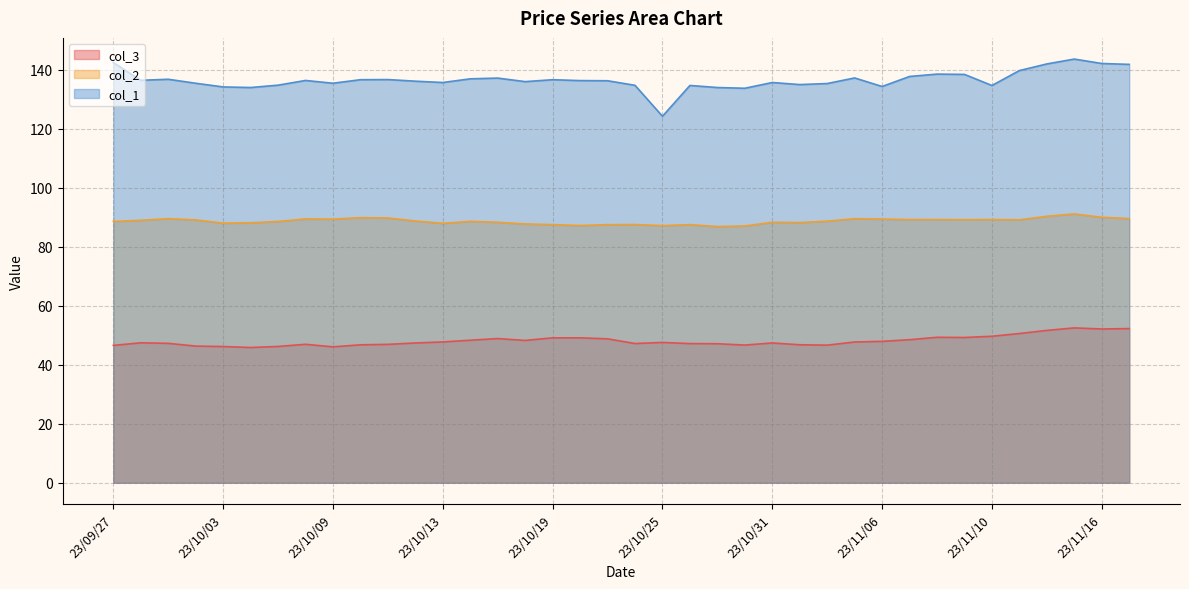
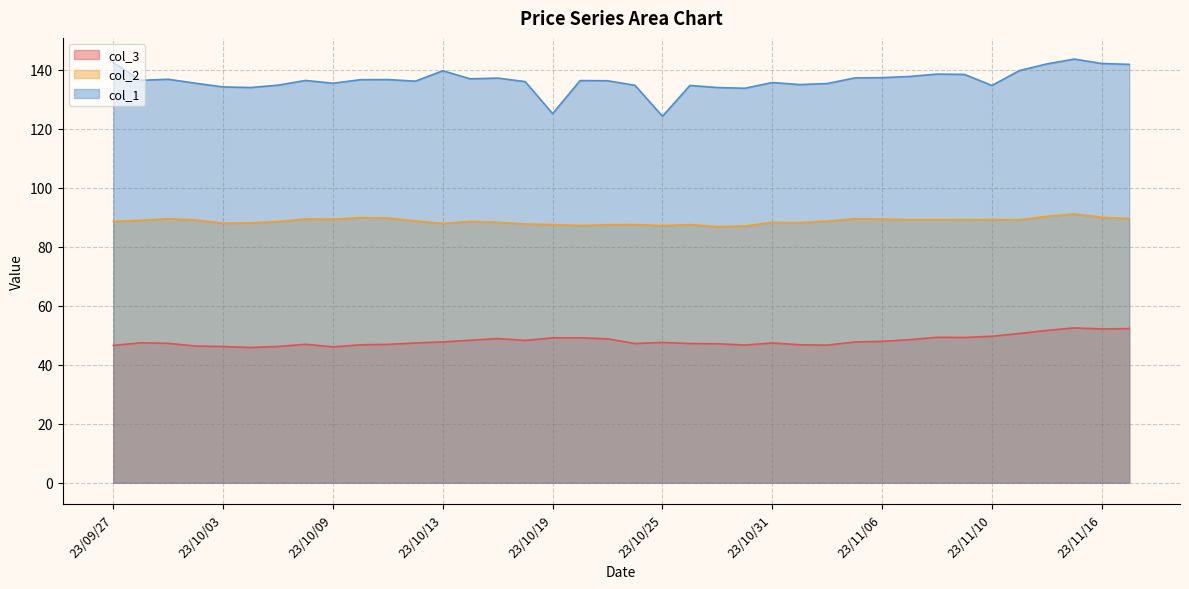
  {
    "col_1": {
      "23/10/03": 134,
      "23/10/09": 136,
-     "23/10/13": 136,
-     "23/10/19": 137,
+     "23/10/13": 140,
+     "23/10/19": 125,
      "23/10/25": 124,
      "23/10/31": 136,
-     "23/11/06": 134,
+     "23/11/06": 137,
      "23/11/10": 135,
      "23/11/16": 142
    }
  }
